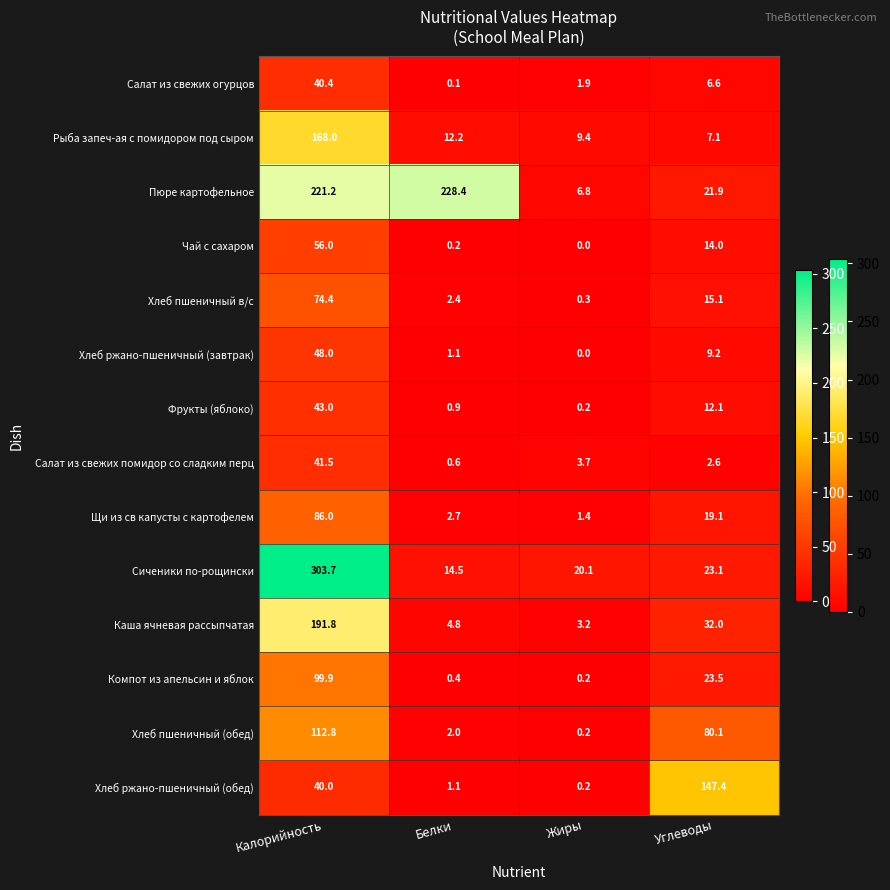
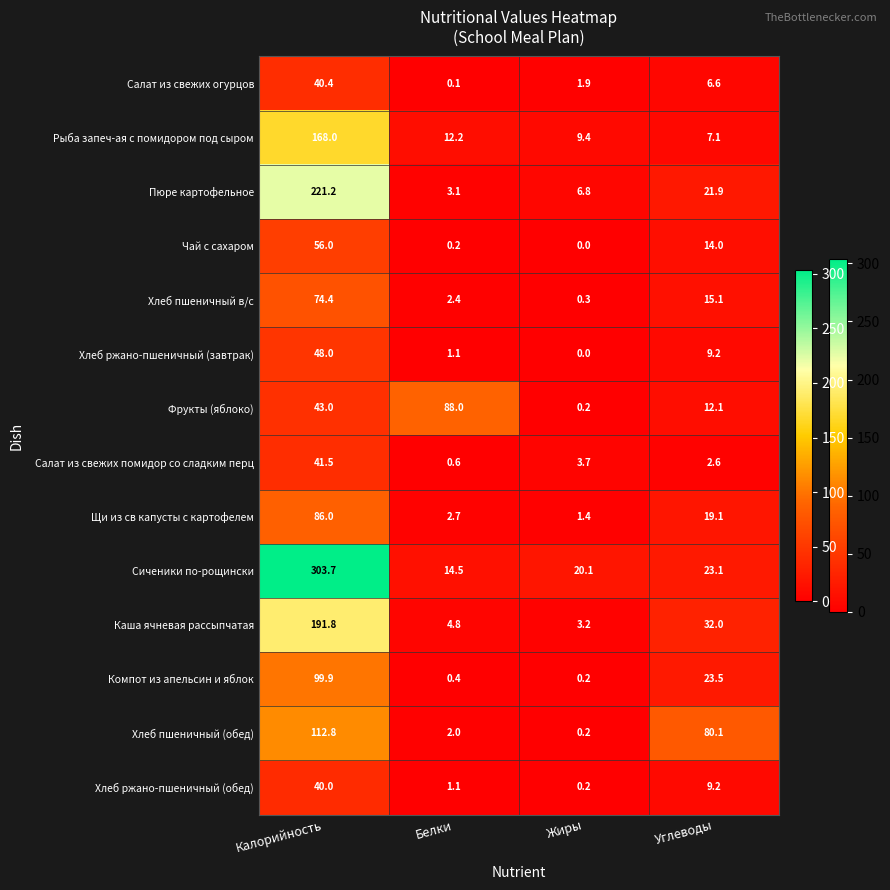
  {
    "Салат из свежих огурцов": {
      "Калорийность": 40.4,
      "Белки": 0.1,
      "Жиры": 1.9,
      "Углеводы": 6.6
    },
    "Рыба запеч-ая с помидором под сыром": {
      "Калорийность": 168.0,
      "Белки": 12.2,
      "Жиры": 9.4,
      "Углеводы": 7.1
    },
    "Пюре картофельное": {
      "Калорийность": 221.2,
-     "Белки": 228.4,
+     "Белки": 3.1,
      "Жиры": 6.8,
      "Углеводы": 21.9
    },
    "Чай с сахаром": {
      "Калорийность": 56.0,
      "Белки": 0.2,
      "Жиры": 0.0,
      "Углеводы": 14.0
    },
    "Хлеб пшеничный в/с": {
      "Калорийность": 74.4,
      "Белки": 2.4,
      "Жиры": 0.3,
      "Углеводы": 15.1
    },
    "Хлеб ржано-пшеничный (завтрак)": {
      "Калорийность": 48.0,
      "Белки": 1.1,
      "Жиры": 0.0,
      "Углеводы": 9.2
    },
    "Фрукты (яблоко)": {
      "Калорийность": 43.0,
-     "Белки": 0.9,
+     "Белки": 88.0,
      "Жиры": 0.2,
      "Углеводы": 12.1
    },
    "Салат из свежих помидор со сладким перц": {
      "Калорийность": 41.5,
      "Белки": 0.6,
      "Жиры": 3.7,
      "Углеводы": 2.6
    },
    "Щи из св капусты с картофелем": {
      "Калорийность": 86.0,
      "Белки": 2.7,
      "Жиры": 1.4,
      "Углеводы": 19.1
    },
    "Сиченики по-рощински": {
      "Калорийность": 303.7,
      "Белки": 14.5,
      "Жиры": 20.1,
      "Углеводы": 23.1
    },
    "Каша ячневая рассыпчатая": {
      "Калорийность": 191.8,
      "Белки": 4.8,
      "Жиры": 3.2,
      "Углеводы": 32.0
    },
    "Компот из апельсин и яблок": {
      "Калорийность": 99.9,
      "Белки": 0.4,
      "Жиры": 0.2,
      "Углеводы": 23.5
    },
    "Хлеб пшеничный (обед)": {
      "Калорийность": 112.8,
      "Белки": 2.0,
      "Жиры": 0.2,
      "Углеводы": 80.1
    },
    "Хлеб ржано-пшеничный (обед)": {
      "Калорийность": 40.0,
      "Белки": 1.1,
      "Жиры": 0.2,
-     "Углеводы": 147.4
+     "Углеводы": 9.2
    }
  }
